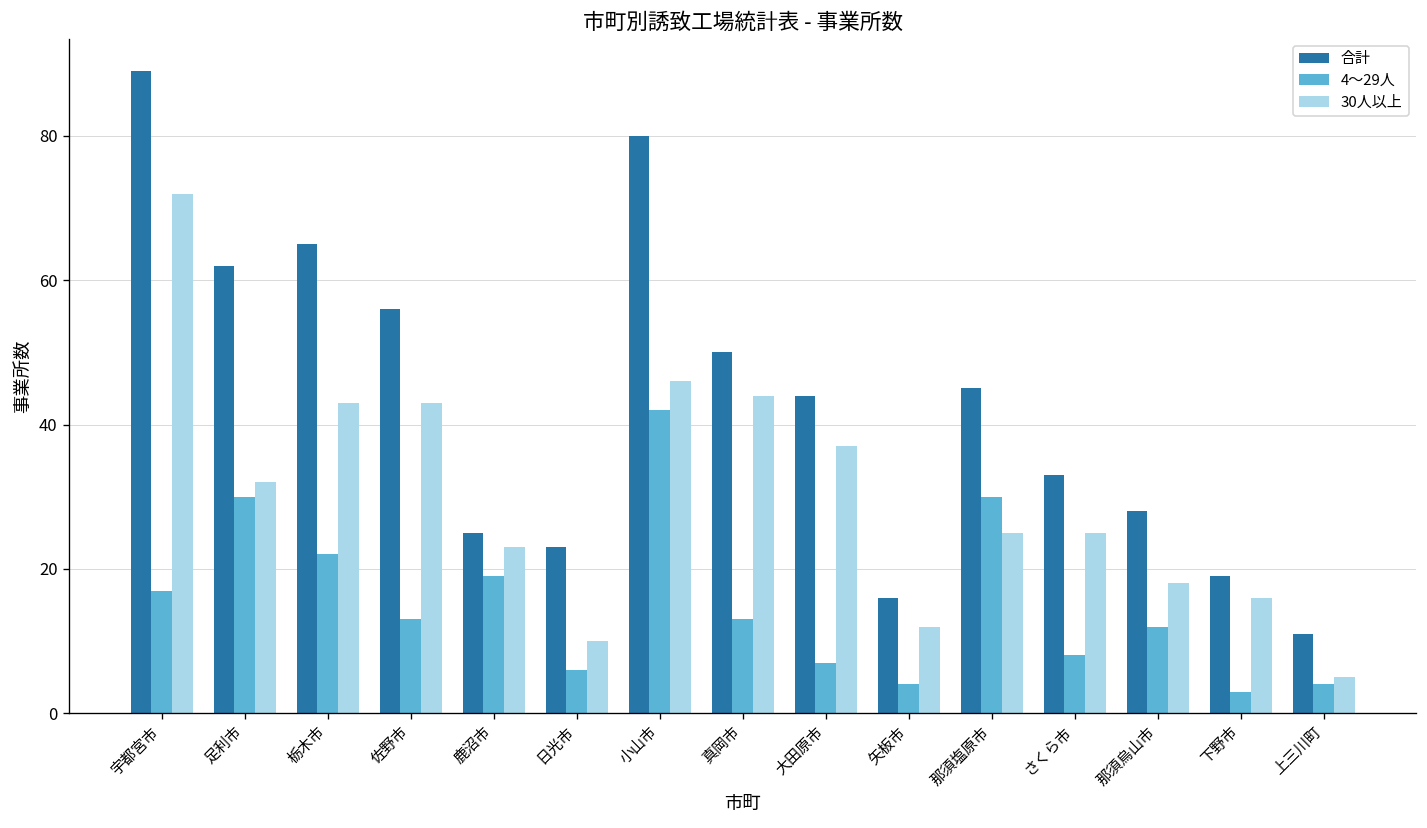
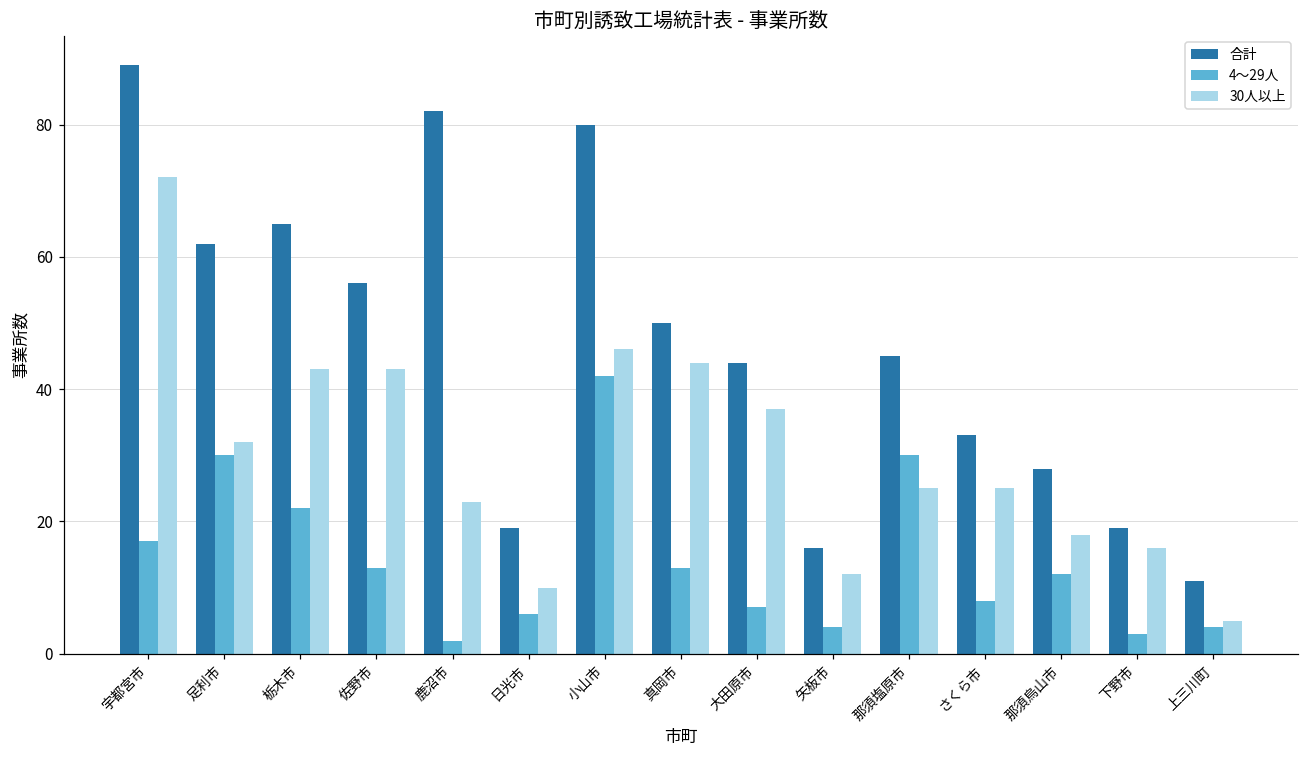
  {
    "合計": {
      "宇都宮市": 89,
      "足利市": 62,
      "栃木市": 65,
      "佐野市": 56,
-     "鹿沼市": 25,
-     "日光市": 23,
+     "鹿沼市": 82,
+     "日光市": 19,
      "小山市": 80,
      "真岡市": 50,
      "大田原市": 44,
      "矢板市": 16,
      "那須塩原市": 45,
      "さくら市": 33,
      "那須烏山市": 28,
      "下野市": 19,
      "上三川町": 11
    },
    "4～29人": {
      "宇都宮市": 17,
      "足利市": 30,
      "栃木市": 22,
      "佐野市": 13,
-     "鹿沼市": 19,
+     "鹿沼市": 2,
      "日光市": 6,
      "小山市": 42,
      "真岡市": 13,
      "大田原市": 7,
      "矢板市": 4,
      "那須塩原市": 30,
      "さくら市": 8,
      "那須烏山市": 12,
      "下野市": 3,
      "上三川町": 4
    },
    "30人以上": {
      "宇都宮市": 72,
      "足利市": 32,
      "栃木市": 43,
      "佐野市": 43,
      "鹿沼市": 23,
      "日光市": 10,
      "小山市": 46,
      "真岡市": 44,
      "大田原市": 37,
      "矢板市": 12,
      "那須塩原市": 25,
      "さくら市": 25,
      "那須烏山市": 18,
      "下野市": 16,
      "上三川町": 5
    }
  }
